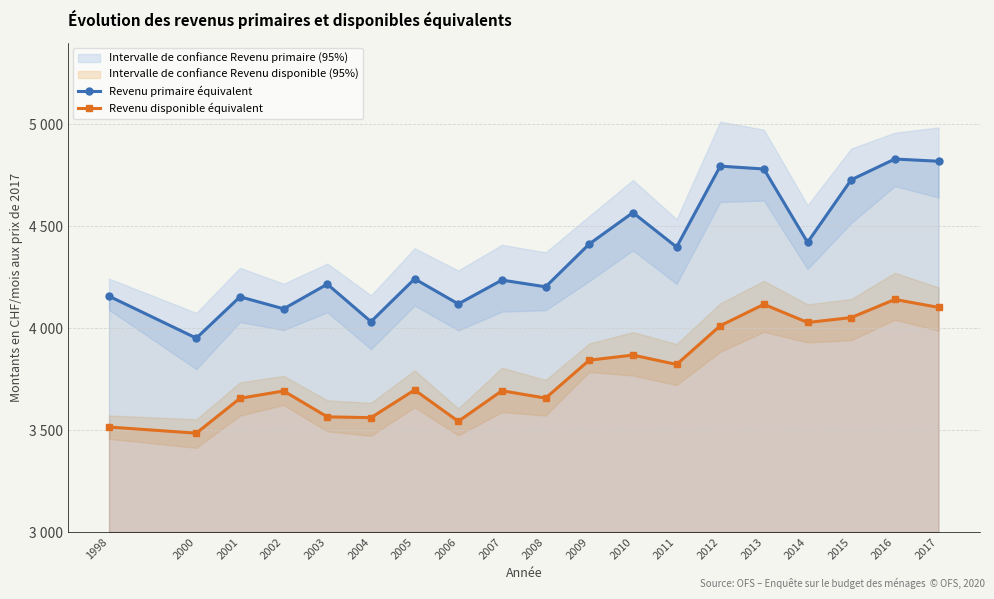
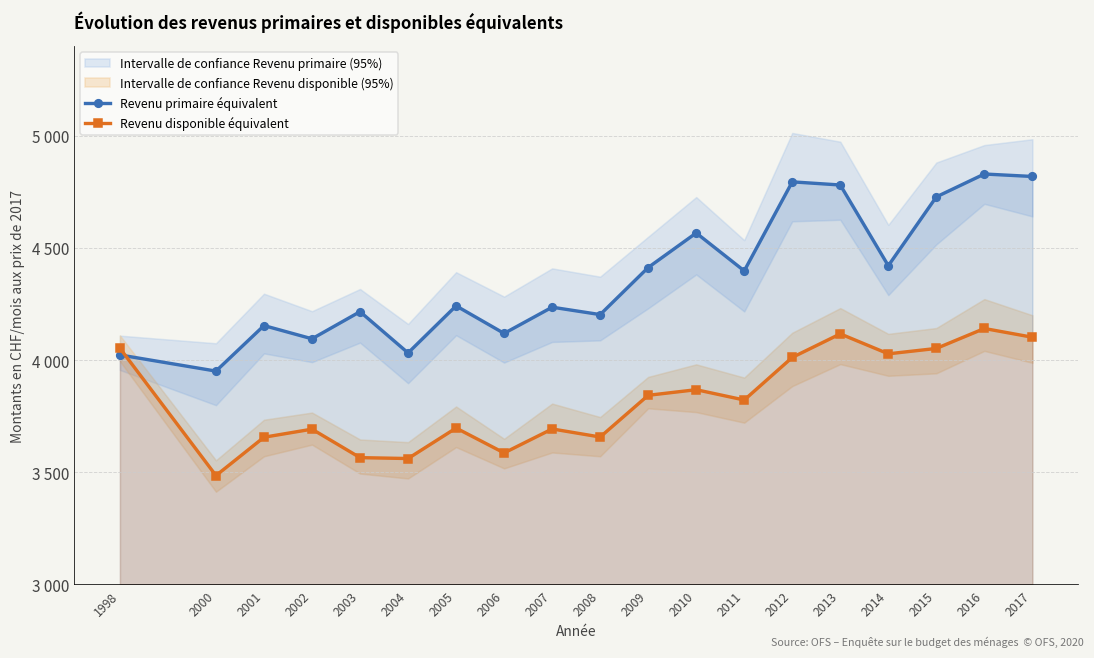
  {
    "Revenu primaire équivalent": {
-     "1998": 4160,
+     "1998": 4020,
      "2000": 3950,
      "2001": 4150,
      "2002": 4100,
      "2003": 4220,
      "2004": 4030,
      "2005": 4240,
      "2006": 4120,
      "2007": 4240,
      "2008": 4200,
      "2009": 4410,
      "2010": 4570,
      "2011": 4400,
      "2012": 4800,
      "2013": 4780,
      "2014": 4420,
      "2015": 4730,
      "2016": 4830,
      "2017": 4820
    },
    "Revenu disponible équivalent": {
-     "1998": 3520,
+     "1998": 4050,
      "2000": 3490,
      "2001": 3660,
      "2002": 3690,
      "2003": 3570,
      "2004": 3560,
      "2005": 3700,
-     "2006": 3540,
+     "2006": 3590,
      "2007": 3690,
      "2008": 3660,
      "2009": 3840,
      "2010": 3870,
      "2011": 3820,
      "2012": 4010,
      "2013": 4120,
      "2014": 4030,
      "2015": 4050,
      "2016": 4140,
      "2017": 4100
    }
  }
